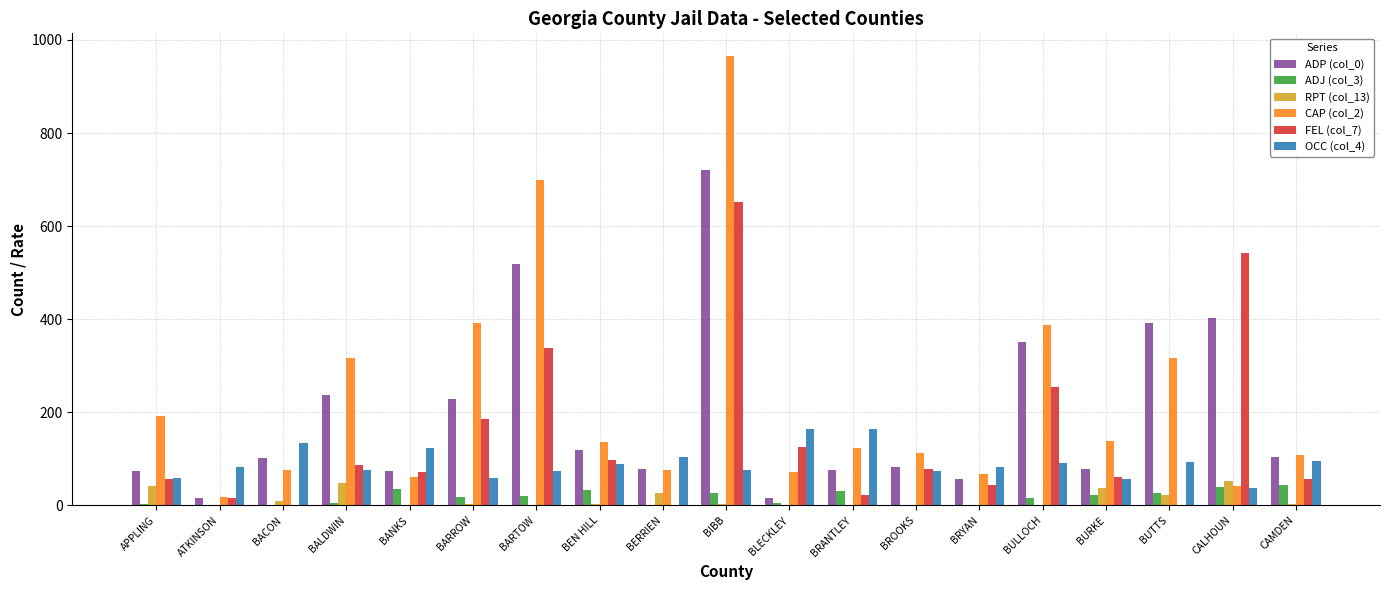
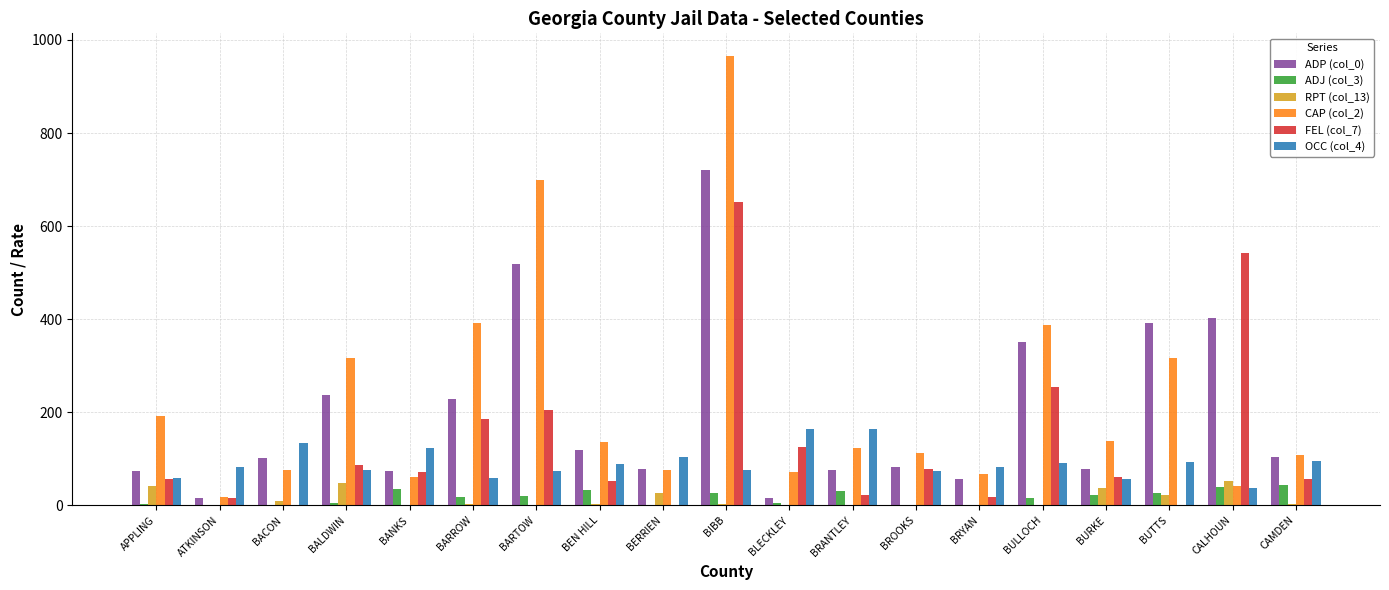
  {
    "ADP (col_0)": {
      "APPLING": 70,
      "ATKINSON": 20,
      "BACON": 100,
      "BALDWIN": 240,
      "BANKS": 70,
      "BARROW": 230,
      "BARTOW": 520,
      "BEN HILL": 120,
      "BERRIEN": 80,
      "BIBB": 720,
      "BLECKLEY": 20,
      "BRANTLEY": 80,
      "BROOKS": 80,
      "BRYAN": 60,
      "BULLOCH": 350,
      "BURKE": 80,
      "BUTTS": 390,
      "CALHOUN": 400,
      "CAMDEN": 100
    },
    "ADJ (col_3)": {
      "ATKINSON": 0,
      "BANKS": 40,
      "BARROW": 20,
      "BARTOW": 20,
      "BEN HILL": 30,
      "BIBB": 30,
      "BRANTLEY": 30,
      "BROOKS": 0,
      "BULLOCH": 20,
      "BURKE": 20,
      "BUTTS": 30,
      "CALHOUN": 40,
      "CAMDEN": 40
    },
    "FEL (col_7)": {
      "APPLING": 60,
      "ATKINSON": 20,
      "BACON": 0,
      "BALDWIN": 90,
      "BANKS": 70,
      "BARROW": 190,
-     "BARTOW": 340,
-     "BEN HILL": 100,
+     "BARTOW": 200,
+     "BEN HILL": 50,
      "BERRIEN": 0,
      "BIBB": 650,
      "BLECKLEY": 130,
      "BRANTLEY": 20,
      "BROOKS": 80,
-     "BRYAN": 40,
+     "BRYAN": 20,
      "BULLOCH": 250,
      "BURKE": 60,
      "BUTTS": 0,
      "CALHOUN": 540,
      "CAMDEN": 60
    },
    "OCC (col_4)": {
      "APPLING": 60,
      "ATKINSON": 80,
      "BACON": 130,
      "BALDWIN": 80,
      "BANKS": 120,
      "BARROW": 60,
      "BARTOW": 70,
      "BEN HILL": 90,
      "BERRIEN": 100,
      "BIBB": 80,
      "BLECKLEY": 160,
      "BRANTLEY": 170,
      "BROOKS": 70,
      "BRYAN": 80,
      "BULLOCH": 90,
      "BURKE": 60,
      "BUTTS": 90,
      "CALHOUN": 40,
      "CAMDEN": 100
    }
  }
